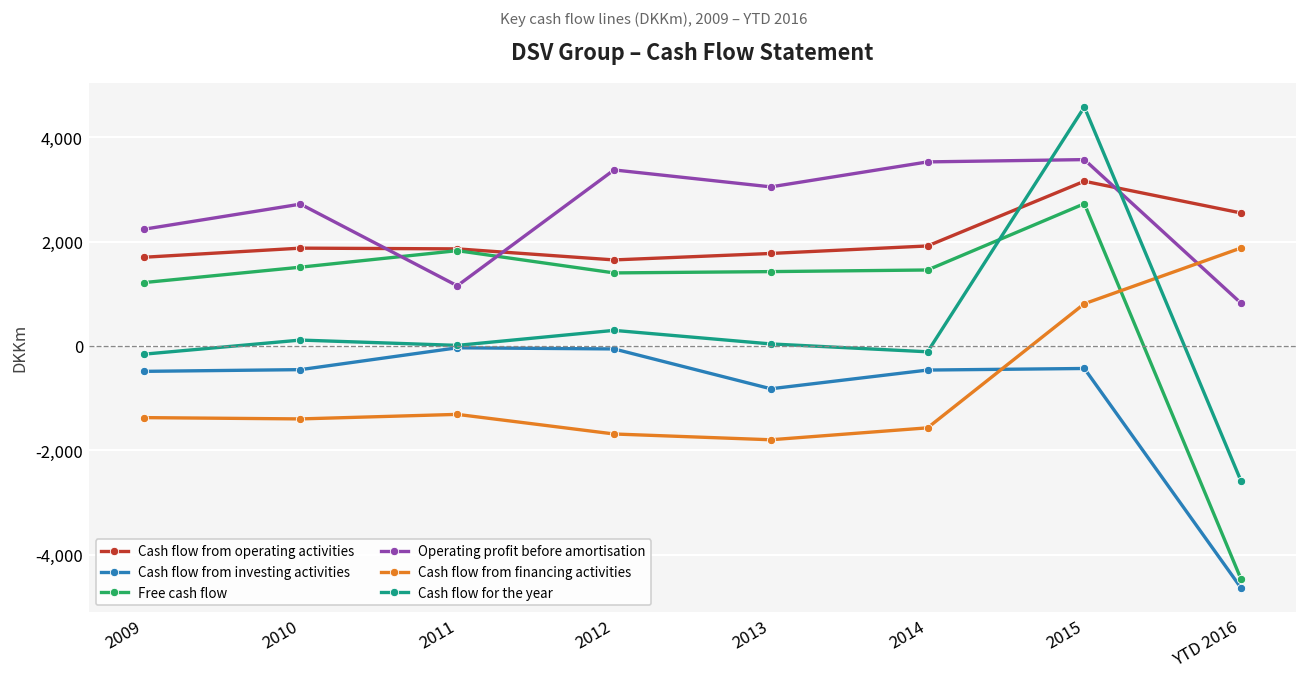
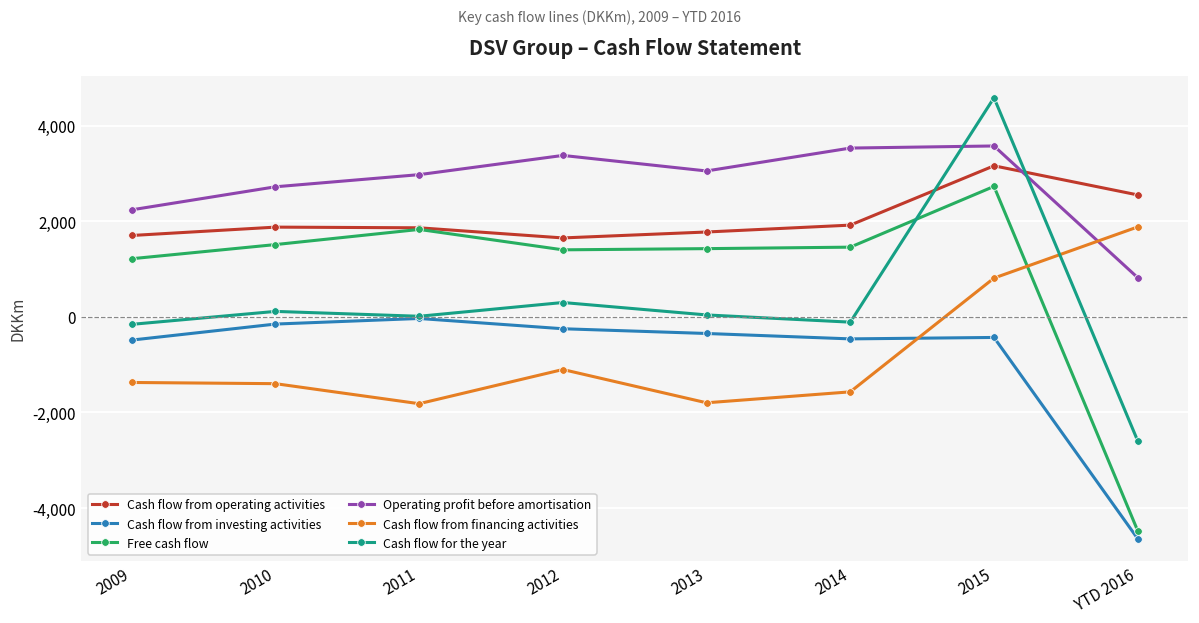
  {
    "Cash flow from operating activities": {
      "2009": "1,700",
      "2010": "1,900",
      "2012": "1,700",
      "2013": "1,800",
      "2014": "1,900",
      "2015": "3,200",
      "YTD 2016": "2,600"
    },
    "Cash flow from investing activities": {
      "2009": "-500",
-     "2010": "-500",
-     "2012": "-100",
-     "2013": "-800",
+     "2010": "-200",
+     "2012": "-200",
+     "2013": "-300",
      "2014": "-500",
      "2015": "-400",
      "YTD 2016": "-4,600"
    },
    "Operating profit before amortisation": {
      "2009": "2,200",
      "2010": "2,700",
-     "2011": "1,200",
+     "2011": "3,000",
      "2012": "3,400",
      "2013": "3,100",
      "2014": "3,500",
      "2015": "3,600",
      "YTD 2016": "800"
    },
    "Cash flow from financing activities": {
      "2009": "-1,400",
      "2010": "-1,400",
-     "2011": "-1,300",
-     "2012": "-1,700",
+     "2011": "-1,800",
+     "2012": "-1,100",
      "2013": "-1,800",
      "2014": "-1,600",
      "2015": "800",
      "YTD 2016": "1,900"
    }
  }
